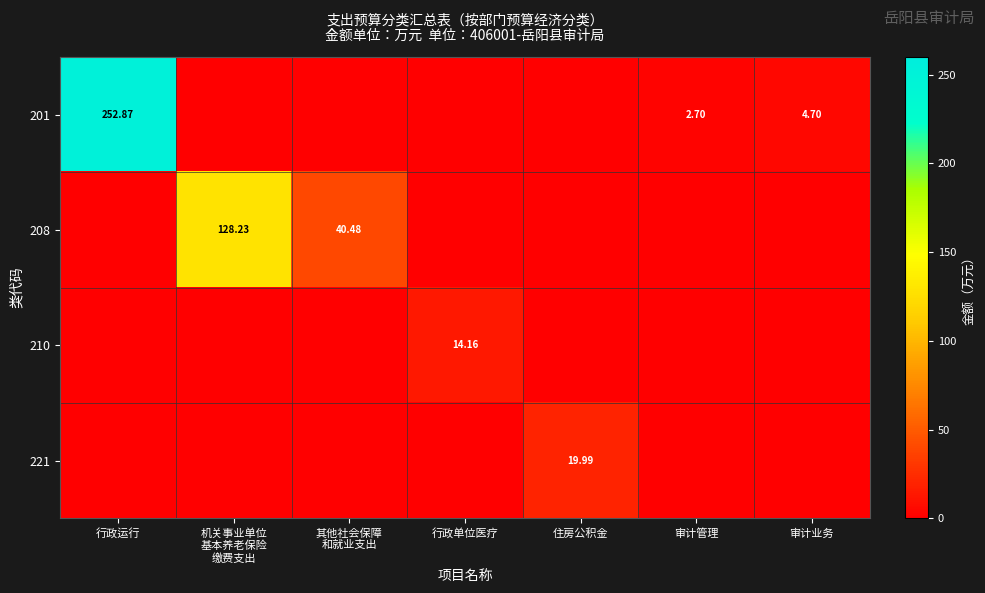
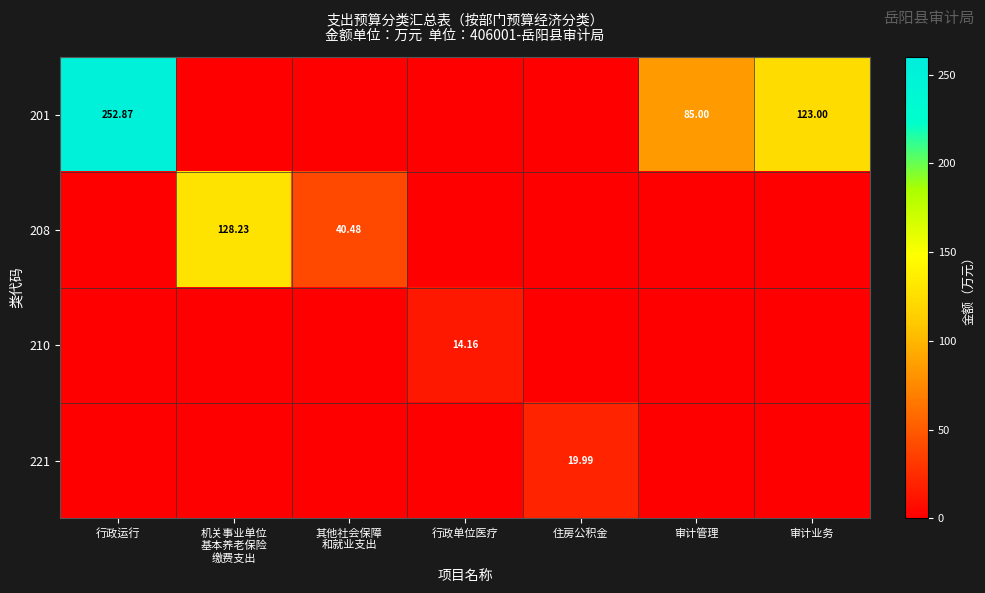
  {
    "201": {
      "行政运行": 252.87,
-     "审计管理": 2.70,
-     "审计业务": 4.70
+     "审计管理": 85.00,
+     "审计业务": 123.00
    },
    "208": {
      "机关事业单位 基本养老保险 缴费支出": 128.23,
      "其他社会保障 和就业支出": 40.48
    },
    "210": {
      "行政单位医疗": 14.16
    },
    "221": {
      "住房公积金": 19.99
    }
  }
